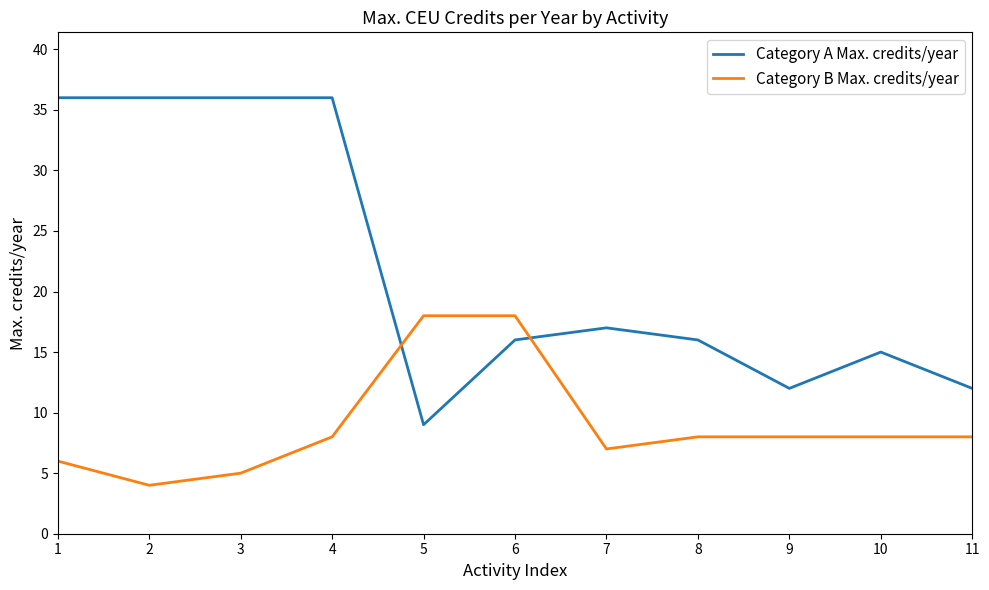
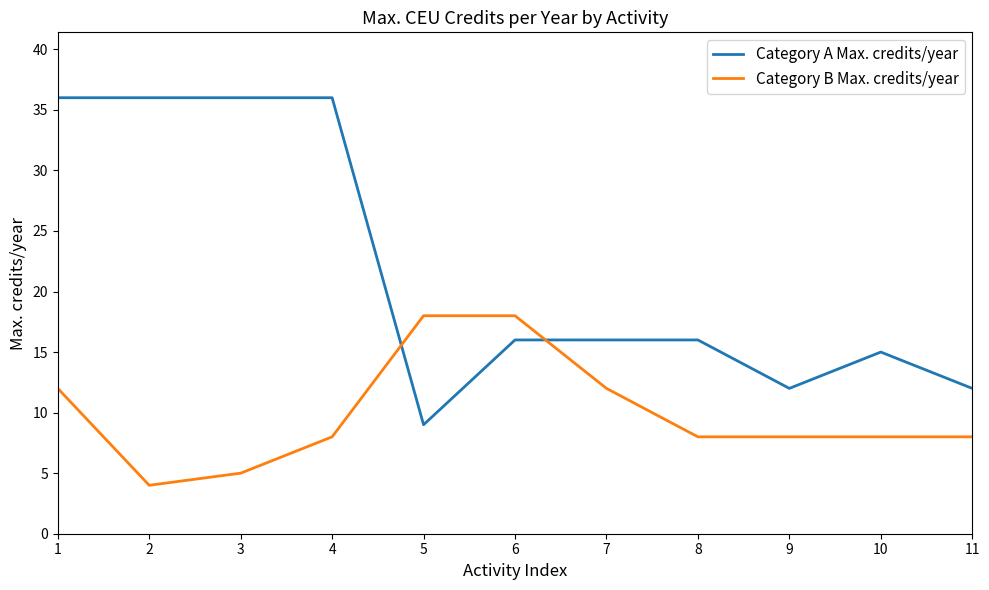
  {
    "Category A Max. credits/year": {
      "1": 36,
      "2": 36,
      "3": 36,
      "4": 36,
      "5": 9,
      "6": 16,
-     "7": 17,
+     "7": 16,
      "8": 16,
      "9": 12,
      "10": 15,
      "11": 12
    },
    "Category B Max. credits/year": {
-     "1": 6,
+     "1": 12,
      "2": 4,
      "3": 5,
      "4": 8,
      "5": 18,
      "6": 18,
-     "7": 7,
+     "7": 12,
      "8": 8,
      "9": 8,
      "10": 8,
      "11": 8
    }
  }
